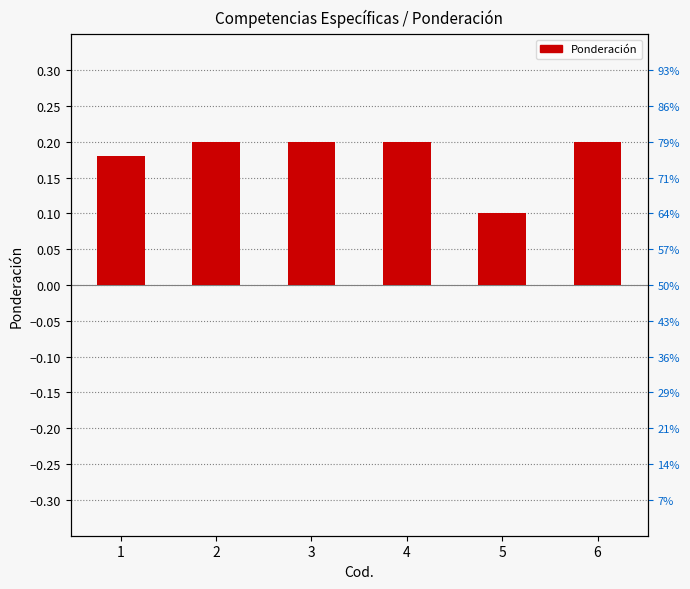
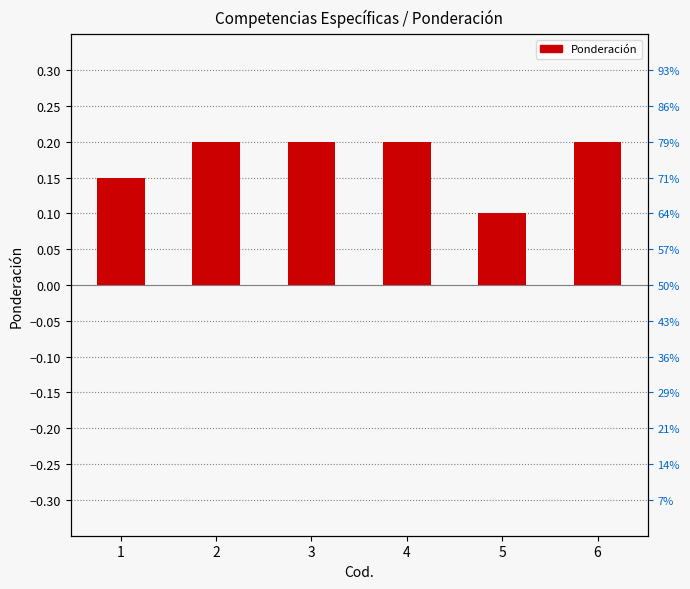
  {
-   "1": 0.18,
+   "1": 0.15,
    "2": 0.20,
    "3": 0.20,
    "4": 0.20,
    "5": 0.10,
    "6": 0.20
  }
